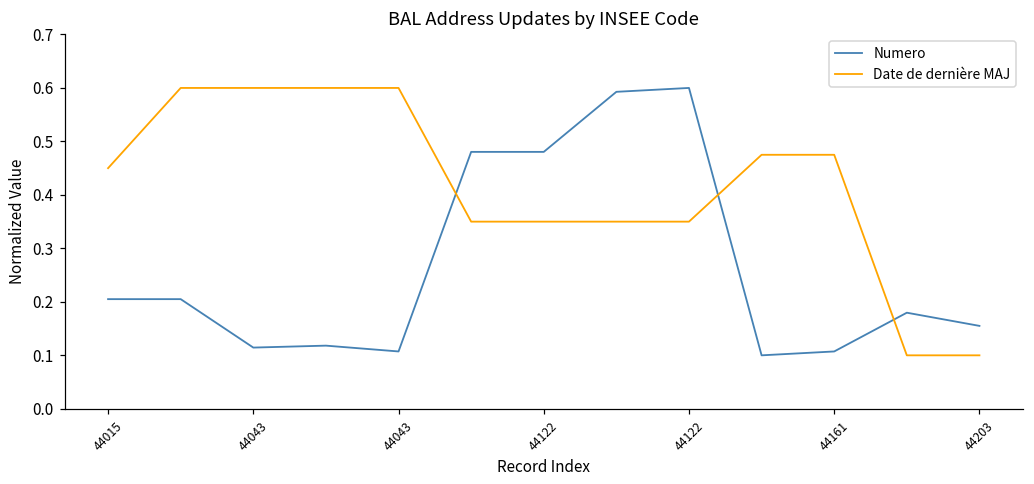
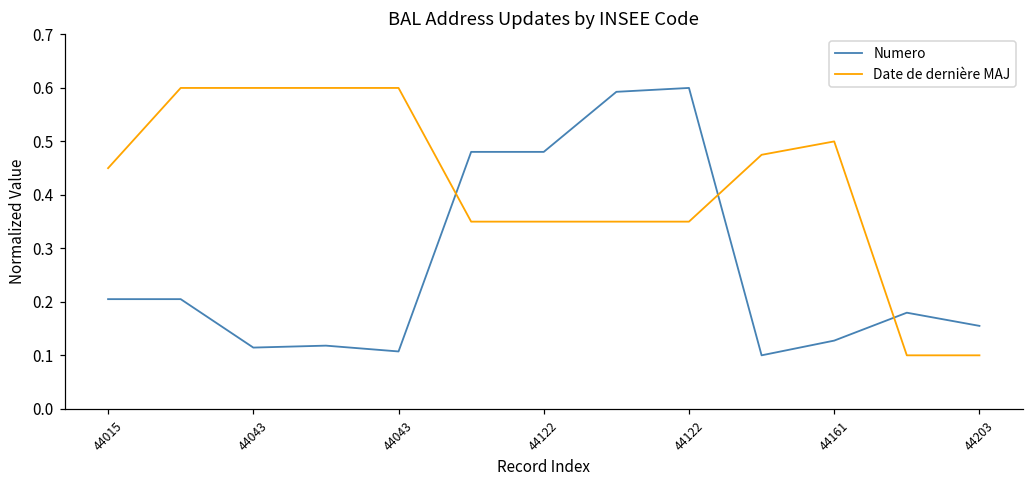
  {
    "Numero": {
      "44015": 0.21,
-     "44161": 0.11,
+     "44161": 0.13,
      "44203": 0.16
    },
    "Date de dernière MAJ": {
      "44015": 0.45,
-     "44161": 0.48,
+     "44161": 0.50,
      "44203": 0.10
    }
  }
